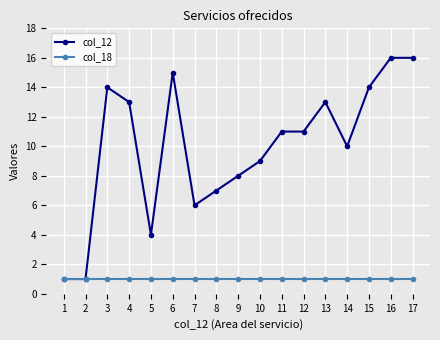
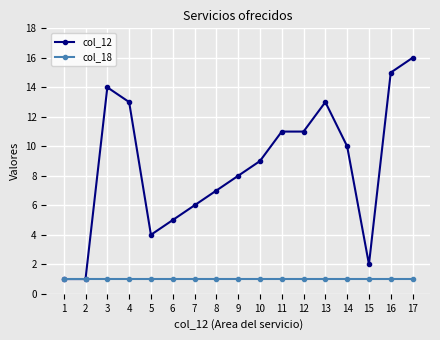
  {
    "col_12": {
      "3": 14,
      "4": 13,
      "5": 4,
-     "6": 15,
+     "6": 5,
      "7": 6,
      "8": 7,
      "9": 8,
      "10": 9,
      "11": 11,
      "12": 11,
      "13": 13,
      "14": 10,
-     "15": 14,
-     "16": 16,
+     "15": 2,
+     "16": 15,
      "17": 16
    },
    "col_18": {
      "3": 1,
      "4": 1,
      "5": 1,
      "6": 1,
      "7": 1,
      "8": 1,
      "9": 1,
      "10": 1,
      "11": 1,
      "12": 1,
      "13": 1,
      "14": 1,
      "15": 1,
      "16": 1,
      "17": 1
    }
  }
